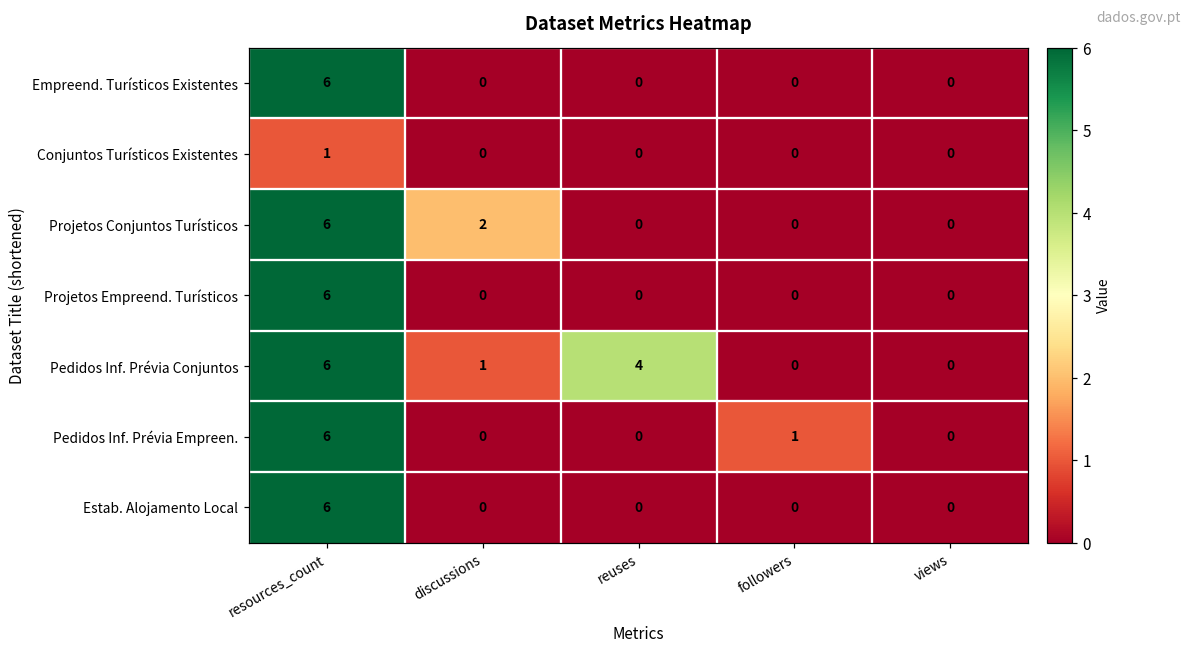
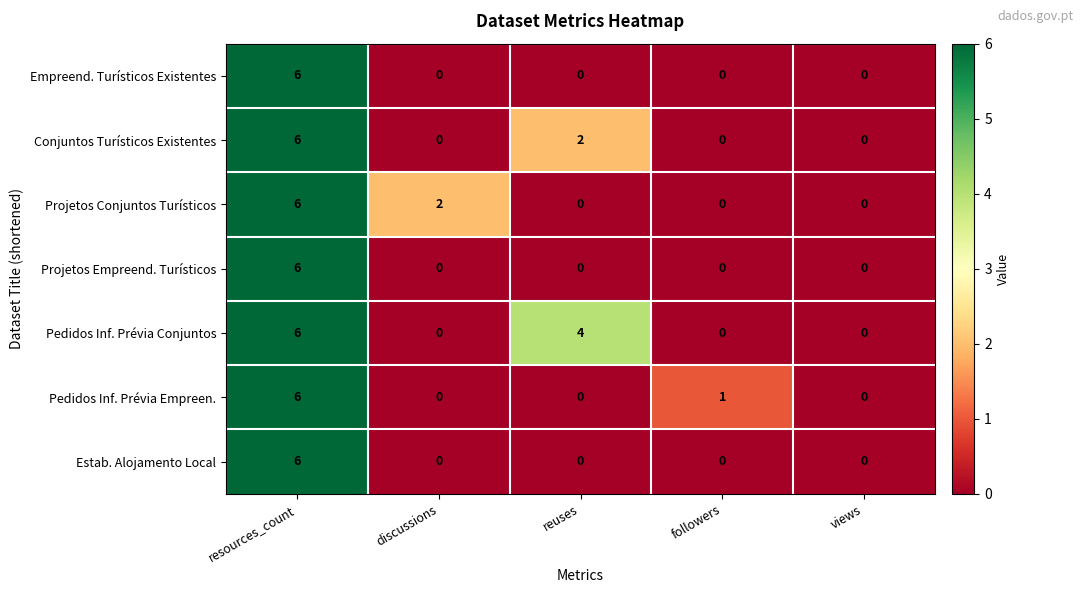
  {
    "Empreend. Turísticos Existentes": {
      "resources_count": 6,
      "discussions": 0,
      "reuses": 0,
      "followers": 0,
      "views": 0
    },
    "Conjuntos Turísticos Existentes": {
-     "resources_count": 1,
+     "resources_count": 6,
      "discussions": 0,
-     "reuses": 0,
+     "reuses": 2,
      "followers": 0,
      "views": 0
    },
    "Projetos Conjuntos Turísticos": {
      "resources_count": 6,
      "discussions": 2,
      "reuses": 0,
      "followers": 0,
      "views": 0
    },
    "Projetos Empreend. Turísticos": {
      "resources_count": 6,
      "discussions": 0,
      "reuses": 0,
      "followers": 0,
      "views": 0
    },
    "Pedidos Inf. Prévia Conjuntos": {
      "resources_count": 6,
-     "discussions": 1,
+     "discussions": 0,
      "reuses": 4,
      "followers": 0,
      "views": 0
    },
    "Pedidos Inf. Prévia Empreen.": {
      "resources_count": 6,
      "discussions": 0,
      "reuses": 0,
      "followers": 1,
      "views": 0
    },
    "Estab. Alojamento Local": {
      "resources_count": 6,
      "discussions": 0,
      "reuses": 0,
      "followers": 0,
      "views": 0
    }
  }
